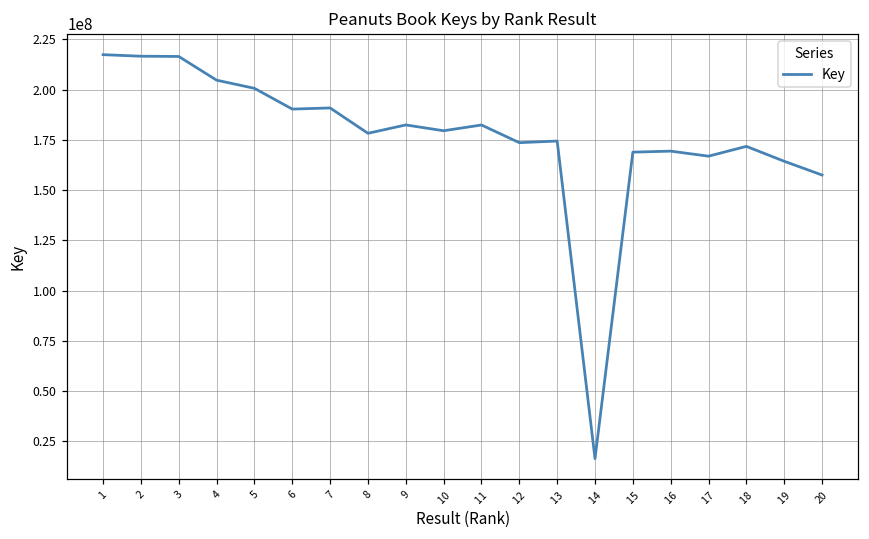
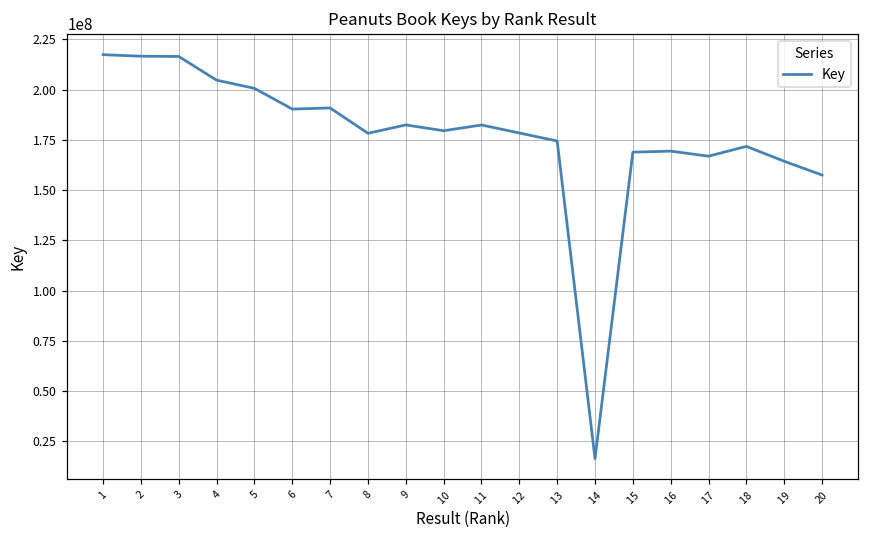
  {
    "1": 217000000,
    "2": 217000000,
    "3": 216000000,
    "4": 205000000,
    "5": 201000000,
    "6": 190000000,
    "7": 191000000,
    "8": 178000000,
    "9": 182000000,
    "10": 180000000,
    "11": 182000000,
-   "12": 174000000,
+   "12": 178000000,
    "13": 174000000,
    "14": 16000000,
    "15": 169000000,
    "16": 169000000,
    "17": 167000000,
    "18": 172000000,
    "19": 164000000,
    "20": 157000000
  }
